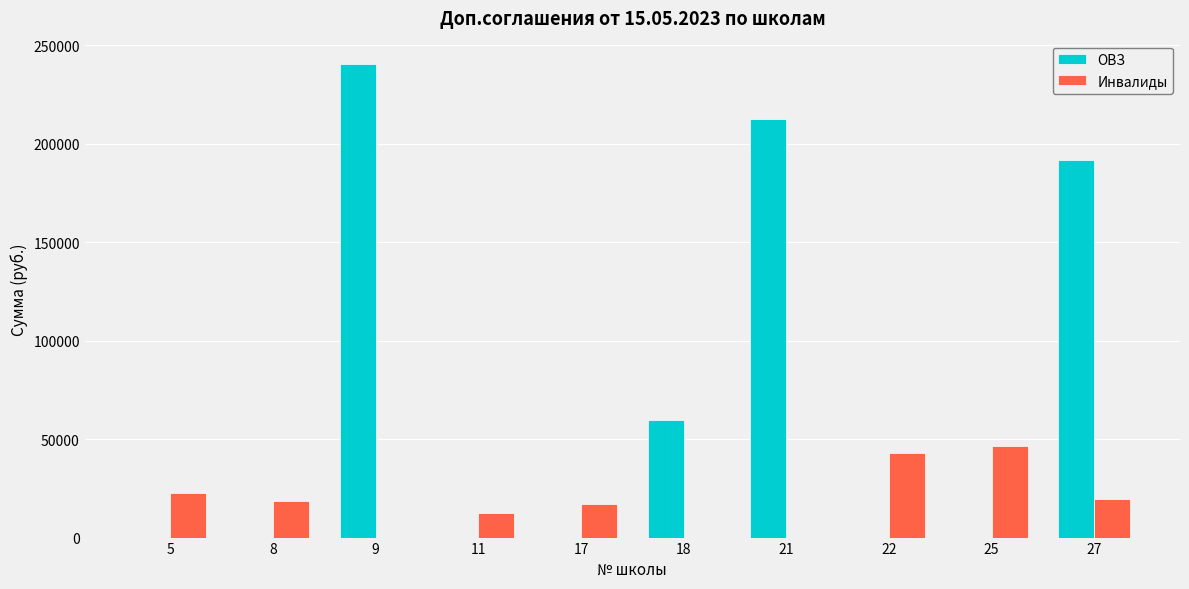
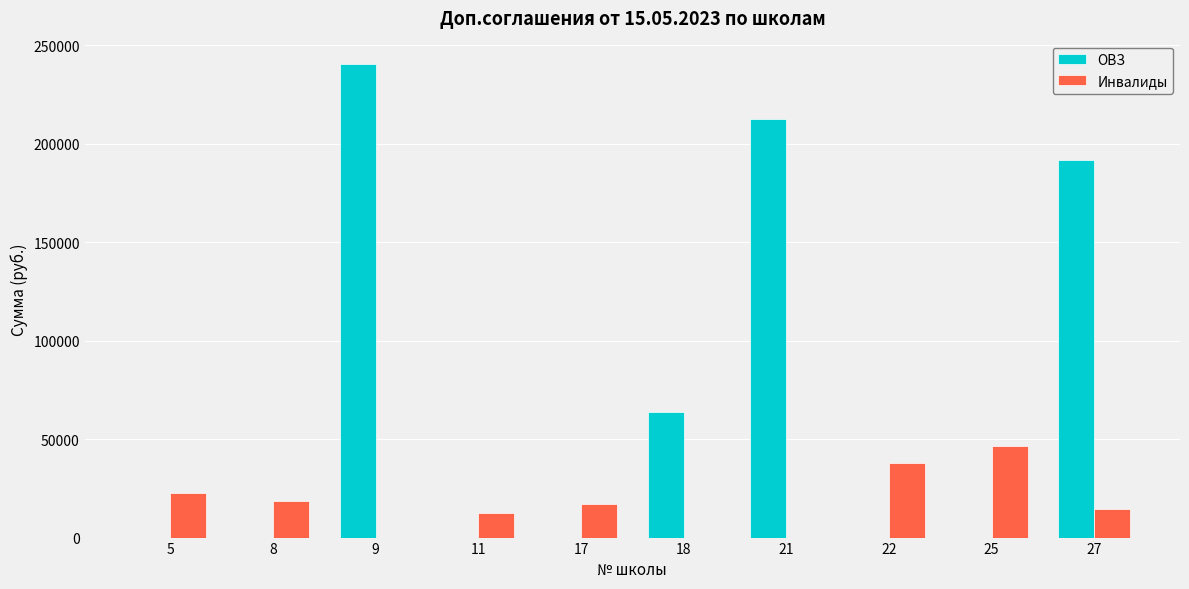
  {
    "ОВЗ": {
      "5": 0,
      "8": 0,
      "9": 240000,
      "11": 0,
      "17": 0,
-     "18": 59000,
+     "18": 64000,
      "21": 212000,
      "22": 0,
      "25": 0,
      "27": 191000
    },
    "Инвалиды": {
      "5": 23000,
      "8": 19000,
      "9": 0,
      "11": 12000,
      "17": 17000,
      "18": 0,
      "21": 0,
-     "22": 43000,
+     "22": 38000,
      "25": 46000,
-     "27": 19000
+     "27": 14000
    }
  }
